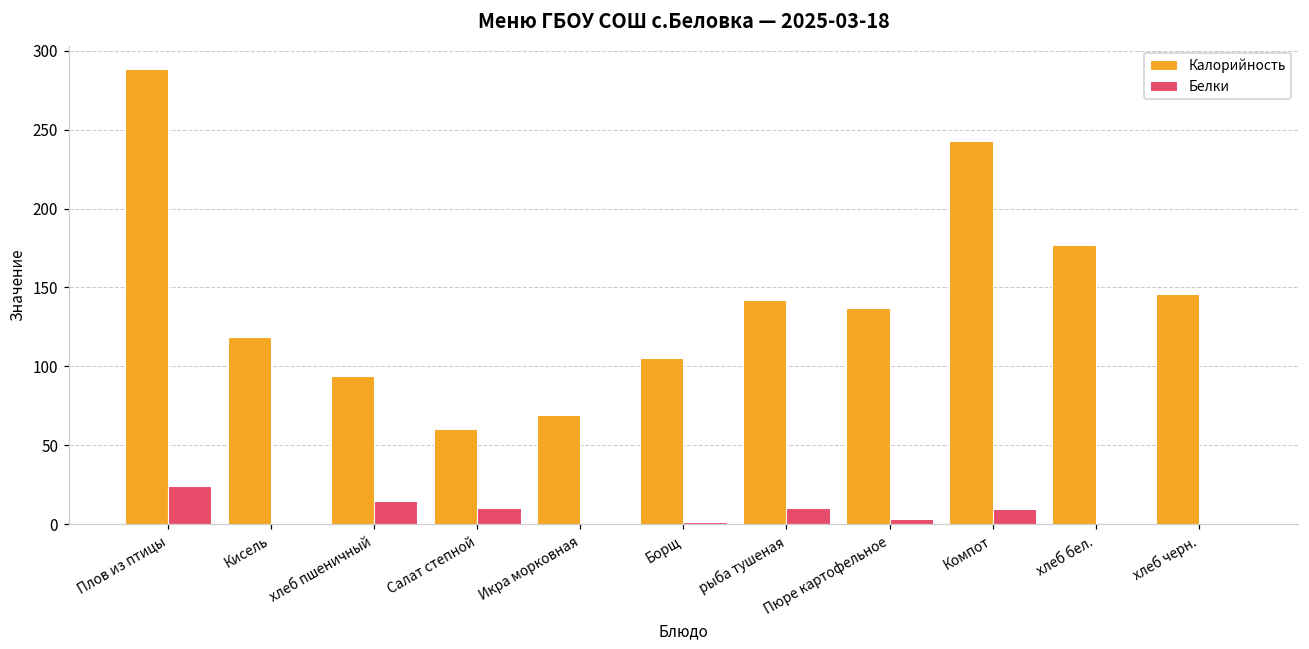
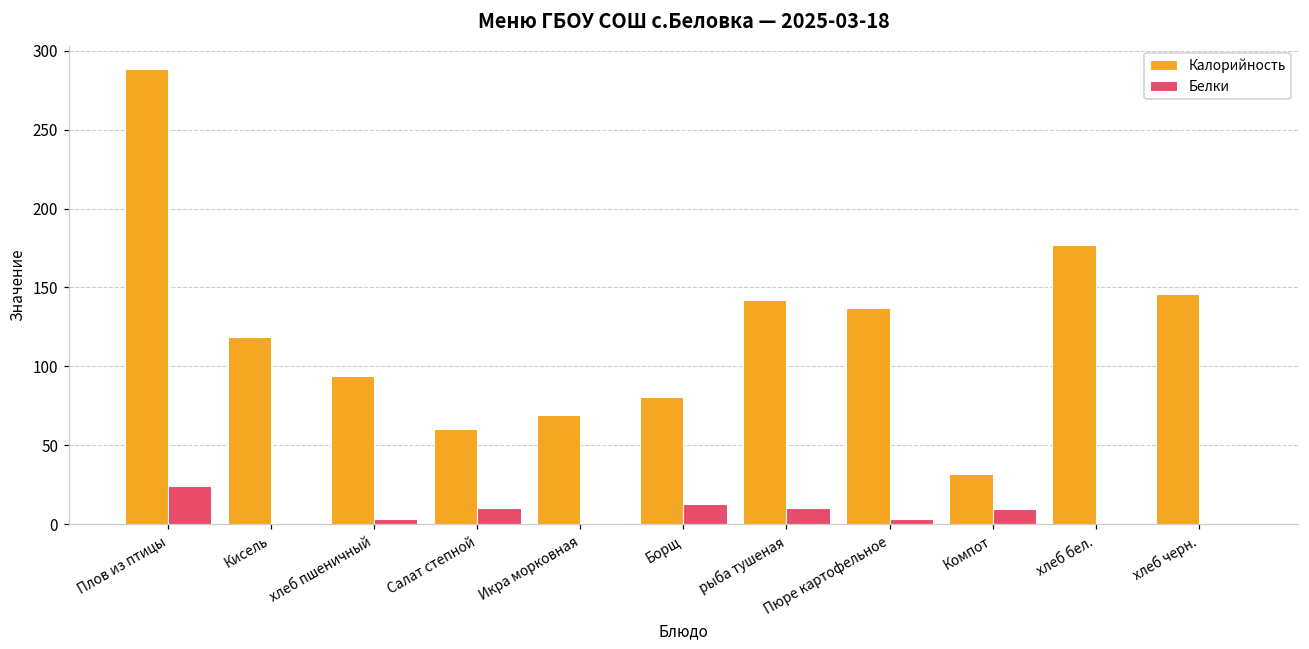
  {
    "Калорийность": {
      "Плов из птицы": 289,
      "Кисель": 119,
      "хлеб пшеничный": 94,
      "Салат степной": 60,
      "Икра морковная": 69,
-     "Борщ": 105,
+     "Борщ": 80,
      "рыба тушеная": 142,
      "Пюре картофельное": 137,
-     "Компот": 243,
+     "Компот": 32,
      "хлеб бел.": 177,
      "хлеб черн.": 146
    },
    "Белки": {
      "Плов из птицы": 24,
      "Кисель": 0,
-     "хлеб пшеничный": 15,
+     "хлеб пшеничный": 3,
      "Салат степной": 10,
-     "Борщ": 2,
+     "Борщ": 13,
      "рыба тушеная": 10,
      "Пюре картофельное": 3,
      "Компот": 10,
      "хлеб бел.": 0,
      "хлеб черн.": 0
    }
  }
